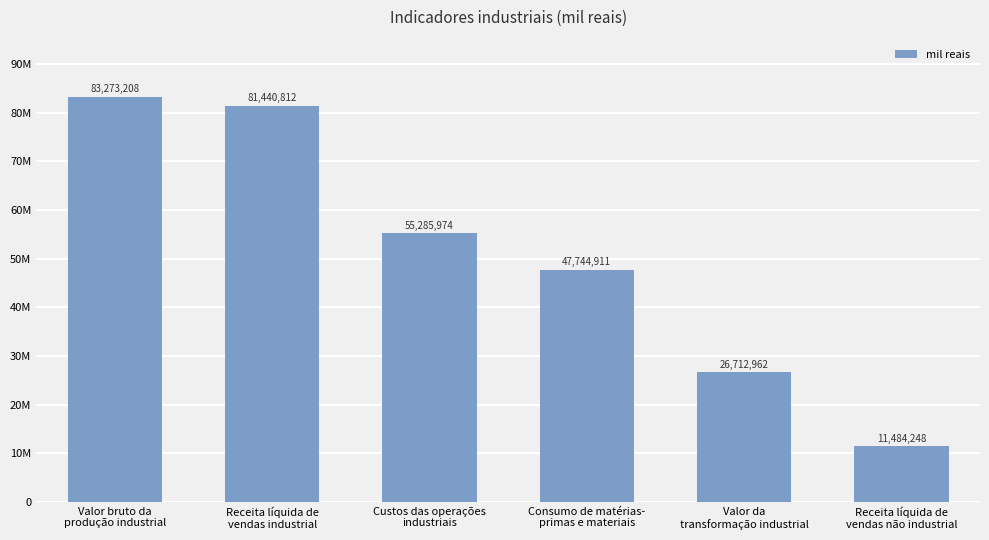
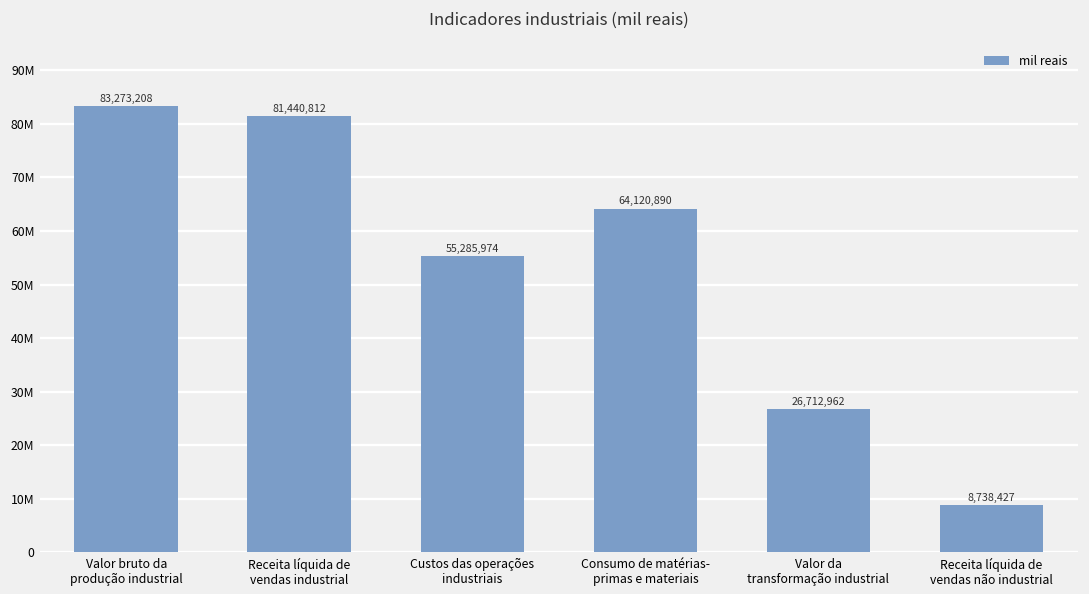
  {
    "Valor bruto da produção industrial": "83,273,208",
    "Receita líquida de vendas industrial": "81,440,812",
    "Custos das operações industriais": "55,285,974",
-   "Consumo de matérias- primas e materiais": "47,744,911",
+   "Consumo de matérias- primas e materiais": "64,120,890",
    "Valor da transformação industrial": "26,712,962",
-   "Receita líquida de vendas não industrial": "11,484,248"
+   "Receita líquida de vendas não industrial": "8,738,427"
  }
